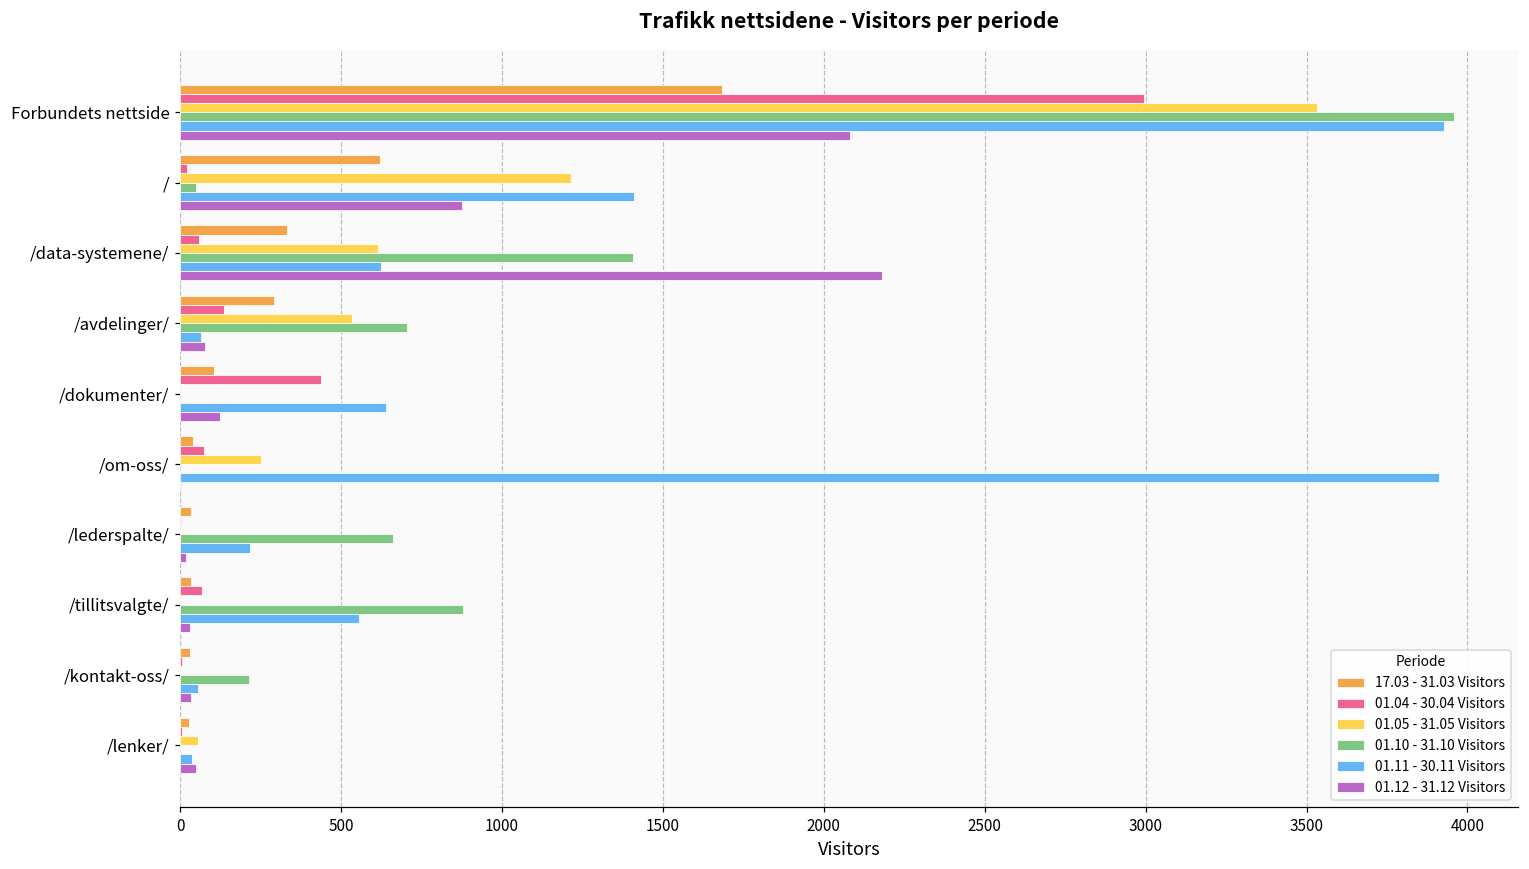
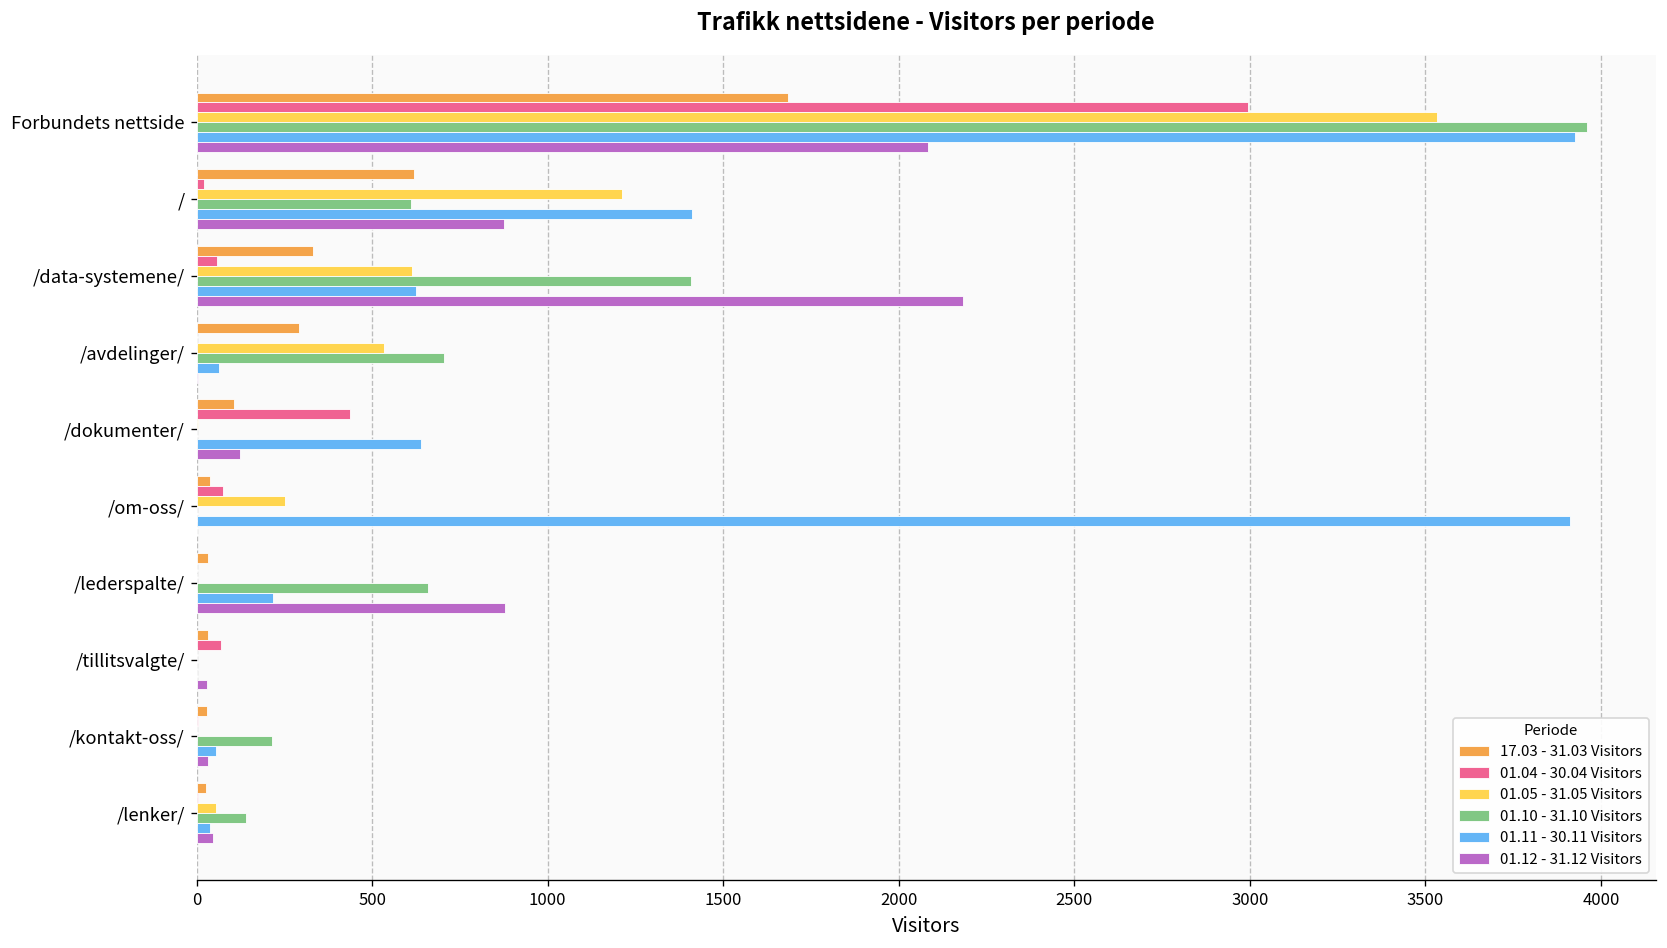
  {
    "01.04 - 30.04 Visitors": {
      "Forbundets nettside": 3000,
      "/": 20,
      "/data-systemene/": 60,
-     "/avdelinger/": 140,
+     "/avdelinger/": 0,
      "/dokumenter/": 440,
      "/om-oss/": 80,
      "/tillitsvalgte/": 70
    },
    "01.10 - 31.10 Visitors": {
      "Forbundets nettside": 3960,
-     "/": 50,
+     "/": 610,
      "/data-systemene/": 1410,
      "/avdelinger/": 700,
      "/lederspalte/": 660,
-     "/tillitsvalgte/": 880,
+     "/tillitsvalgte/": 0,
      "/kontakt-oss/": 210,
-     "/lenker/": 0
+     "/lenker/": 140
    },
    "01.11 - 30.11 Visitors": {
      "Forbundets nettside": 3930,
      "/": 1410,
      "/data-systemene/": 620,
      "/avdelinger/": 60,
      "/dokumenter/": 640,
      "/om-oss/": 3910,
      "/lederspalte/": 220,
-     "/tillitsvalgte/": 550,
+     "/tillitsvalgte/": 0,
      "/kontakt-oss/": 50,
      "/lenker/": 40
    },
    "01.12 - 31.12 Visitors": {
      "Forbundets nettside": 2080,
      "/": 880,
      "/data-systemene/": 2180,
-     "/avdelinger/": 80,
+     "/avdelinger/": 0,
      "/dokumenter/": 120,
-     "/lederspalte/": 20,
+     "/lederspalte/": 880,
      "/tillitsvalgte/": 30,
      "/kontakt-oss/": 30,
      "/lenker/": 50
    }
  }
